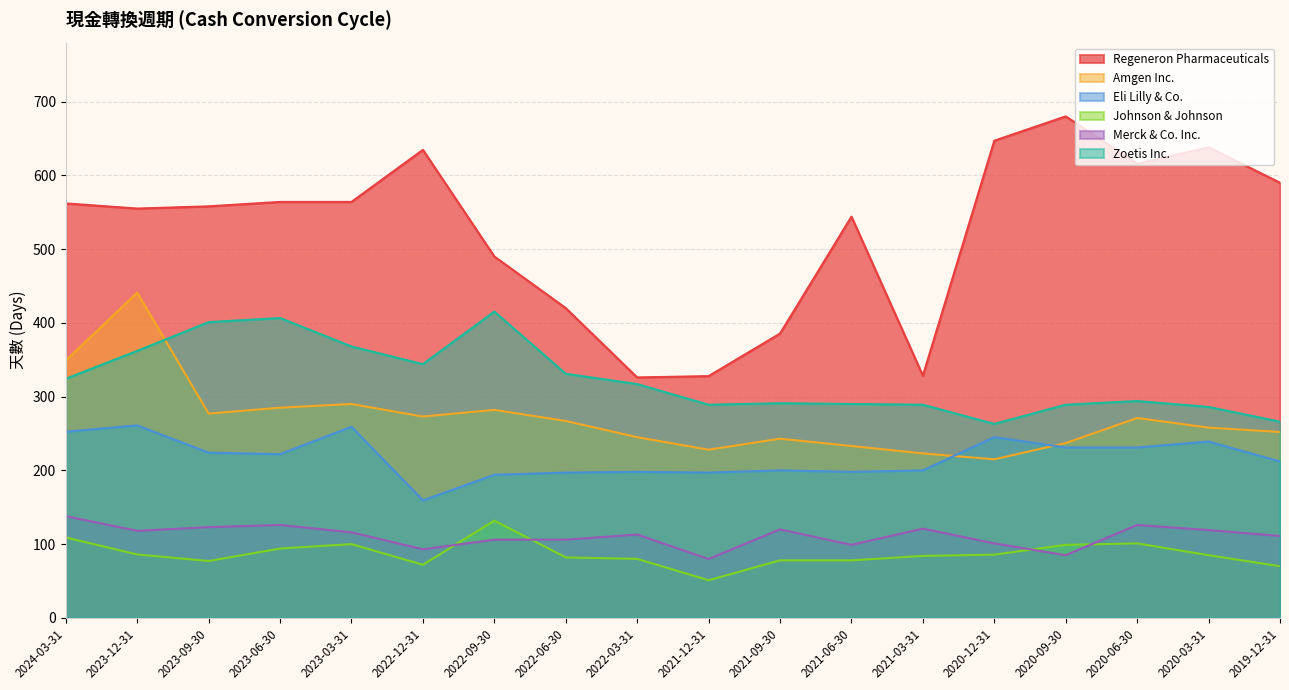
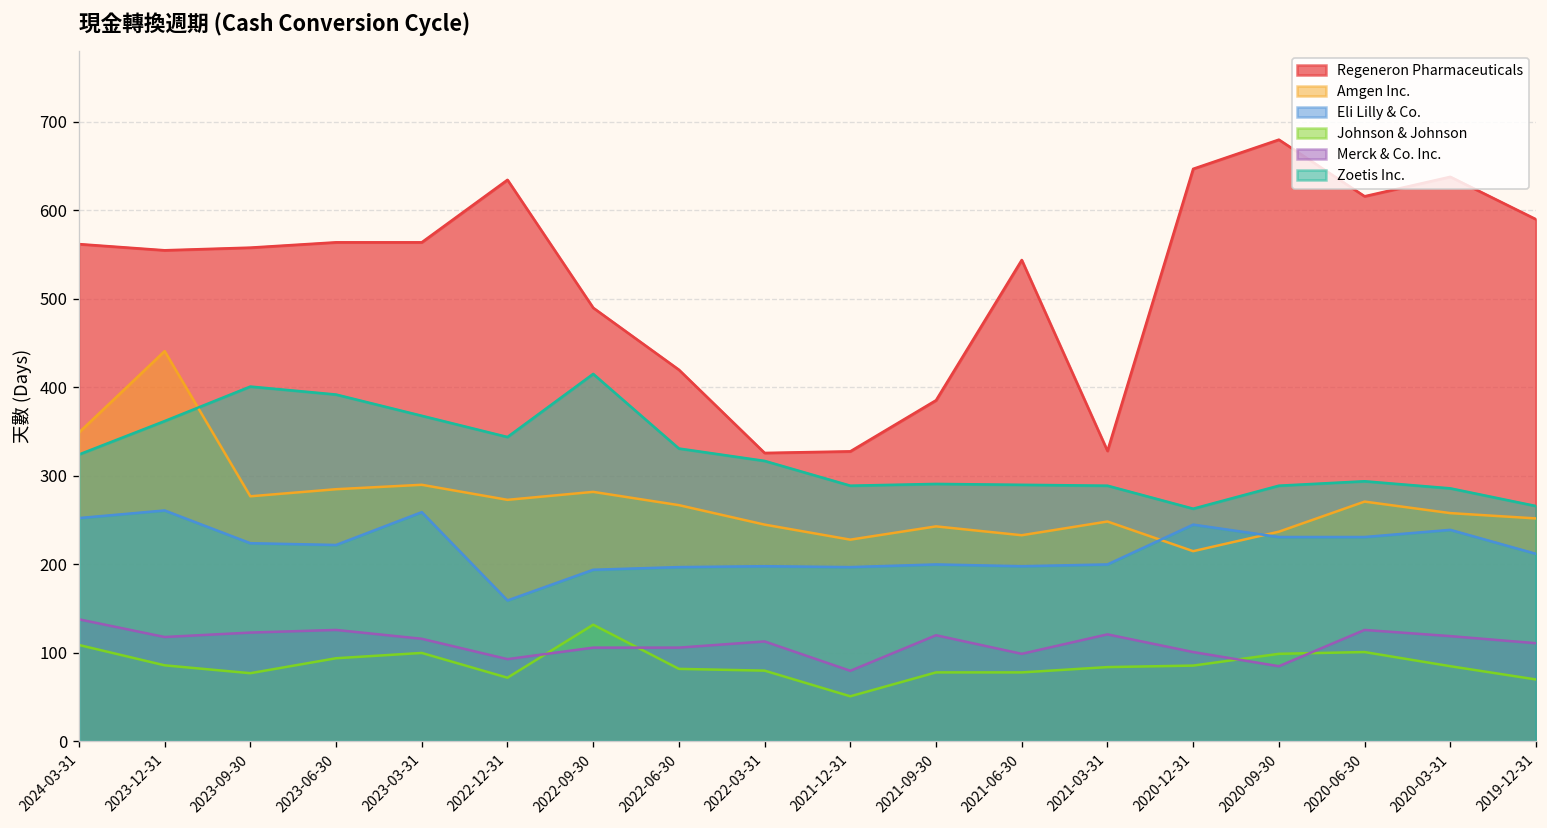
  {
    "Regeneron Pharmaceuticals": {
      "2024-03-31": 560,
      "2023-12-31": 560,
      "2023-09-30": 560,
      "2023-06-30": 560,
      "2023-03-31": 560,
      "2022-12-31": 630,
      "2022-09-30": 490,
      "2022-06-30": 420,
      "2022-03-31": 330,
      "2021-12-31": 330,
      "2021-09-30": 390,
      "2021-06-30": 540,
      "2021-03-31": 330,
      "2020-12-31": 650,
      "2020-09-30": 680,
      "2019-12-31": 590
    },
    "Amgen Inc.": {
      "2024-03-31": 350,
      "2023-12-31": 440,
      "2023-09-30": 280,
      "2023-06-30": 290,
      "2023-03-31": 290,
      "2022-12-31": 270,
      "2022-09-30": 280,
      "2022-06-30": 270,
      "2022-03-31": 250,
      "2021-12-31": 230,
      "2021-09-30": 240,
      "2021-06-30": 230,
-     "2021-03-31": 220,
+     "2021-03-31": 250,
      "2020-12-31": 220,
      "2020-09-30": 240,
      "2020-06-30": 270,
      "2020-03-31": 260,
      "2019-12-31": 250
    },
    "Eli Lilly & Co.": {
      "2024-03-31": 250,
      "2023-12-31": 260,
      "2023-09-30": 220,
      "2023-06-30": 220,
      "2023-03-31": 260,
      "2022-12-31": 160,
      "2022-09-30": 190,
      "2022-06-30": 200,
      "2022-03-31": 200,
      "2021-12-31": 200,
      "2021-09-30": 200,
      "2021-06-30": 200,
      "2021-03-31": 200,
      "2020-12-31": 250,
      "2020-09-30": 230,
      "2020-06-30": 230,
      "2020-03-31": 240,
      "2019-12-31": 210
    },
    "Johnson & Johnson": {
      "2024-03-31": 110,
      "2023-12-31": 90,
      "2023-09-30": 80,
      "2023-06-30": 90,
      "2023-03-31": 100,
      "2022-12-31": 70,
      "2022-09-30": 130,
      "2022-06-30": 80,
      "2022-03-31": 80,
      "2021-12-31": 50,
      "2021-09-30": 80,
      "2021-06-30": 80,
      "2021-03-31": 80,
      "2020-12-31": 90,
      "2020-09-30": 100,
      "2020-06-30": 100,
      "2020-03-31": 90,
      "2019-12-31": 70
    },
    "Merck & Co. Inc.": {
      "2024-03-31": 140,
      "2023-12-31": 120,
      "2023-09-30": 120,
      "2023-06-30": 130,
      "2023-03-31": 120,
      "2022-12-31": 90,
      "2022-09-30": 110,
      "2022-06-30": 110,
      "2022-03-31": 110,
      "2021-12-31": 80,
      "2021-09-30": 120,
      "2021-06-30": 100,
      "2021-03-31": 120,
      "2020-12-31": 100,
      "2020-09-30": 90,
      "2020-06-30": 130,
      "2020-03-31": 120,
      "2019-12-31": 110
    },
    "Zoetis Inc.": {
      "2024-03-31": 320,
      "2023-12-31": 360,
      "2023-09-30": 400,
-     "2023-06-30": 410,
+     "2023-06-30": 390,
      "2023-03-31": 370,
      "2022-12-31": 340,
      "2022-09-30": 420,
      "2022-06-30": 330,
      "2022-03-31": 320,
      "2021-12-31": 290,
      "2021-09-30": 290,
      "2021-06-30": 290,
      "2021-03-31": 290,
      "2020-12-31": 260,
      "2020-09-30": 290,
      "2020-06-30": 290,
      "2020-03-31": 290,
      "2019-12-31": 270
    }
  }
